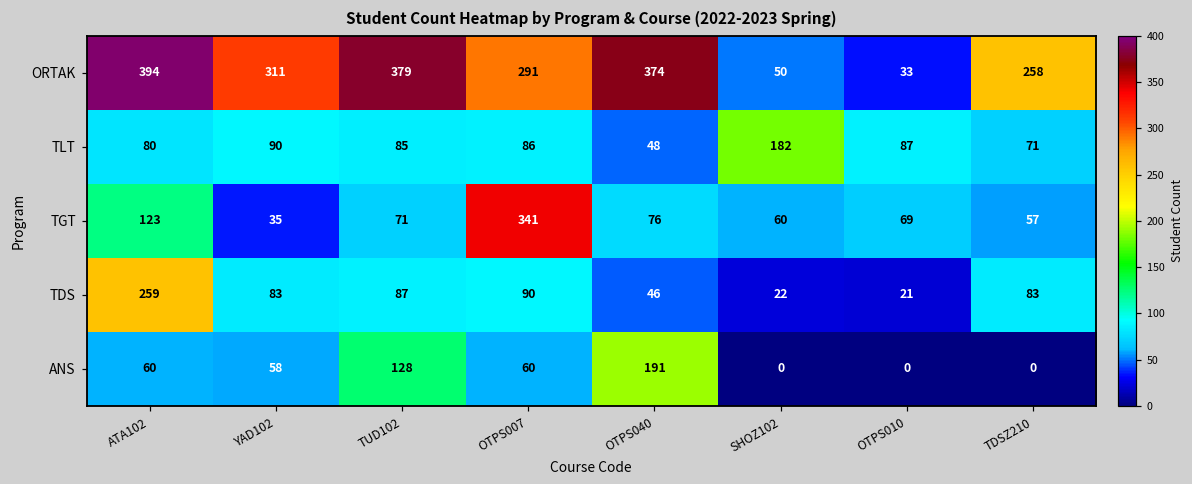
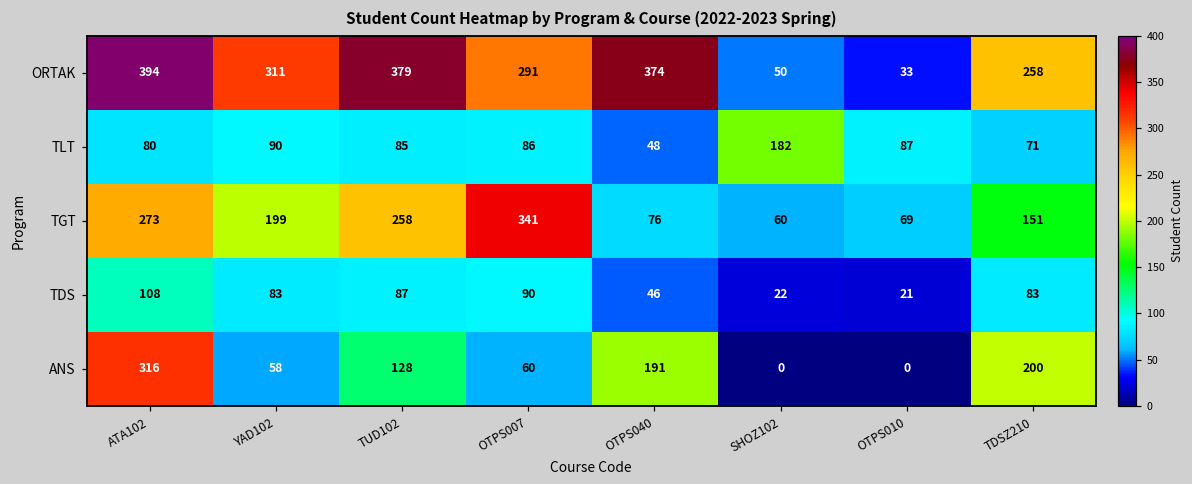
  {
    "ORTAK": {
      "ATA102": 394,
      "YAD102": 311,
      "TUD102": 379,
      "OTPS007": 291,
      "OTPS040": 374,
      "SHOZ102": 50,
      "OTPS010": 33,
      "TDSZ210": 258
    },
    "TLT": {
      "ATA102": 80,
      "YAD102": 90,
      "TUD102": 85,
      "OTPS007": 86,
      "OTPS040": 48,
      "SHOZ102": 182,
      "OTPS010": 87,
      "TDSZ210": 71
    },
    "TGT": {
-     "ATA102": 123,
-     "YAD102": 35,
-     "TUD102": 71,
+     "ATA102": 273,
+     "YAD102": 199,
+     "TUD102": 258,
      "OTPS007": 341,
      "OTPS040": 76,
      "SHOZ102": 60,
      "OTPS010": 69,
-     "TDSZ210": 57
+     "TDSZ210": 151
    },
    "TDS": {
-     "ATA102": 259,
+     "ATA102": 108,
      "YAD102": 83,
      "TUD102": 87,
      "OTPS007": 90,
      "OTPS040": 46,
      "SHOZ102": 22,
      "OTPS010": 21,
      "TDSZ210": 83
    },
    "ANS": {
-     "ATA102": 60,
+     "ATA102": 316,
      "YAD102": 58,
      "TUD102": 128,
      "OTPS007": 60,
      "OTPS040": 191,
      "SHOZ102": 0,
      "OTPS010": 0,
-     "TDSZ210": 0
+     "TDSZ210": 200
    }
  }
